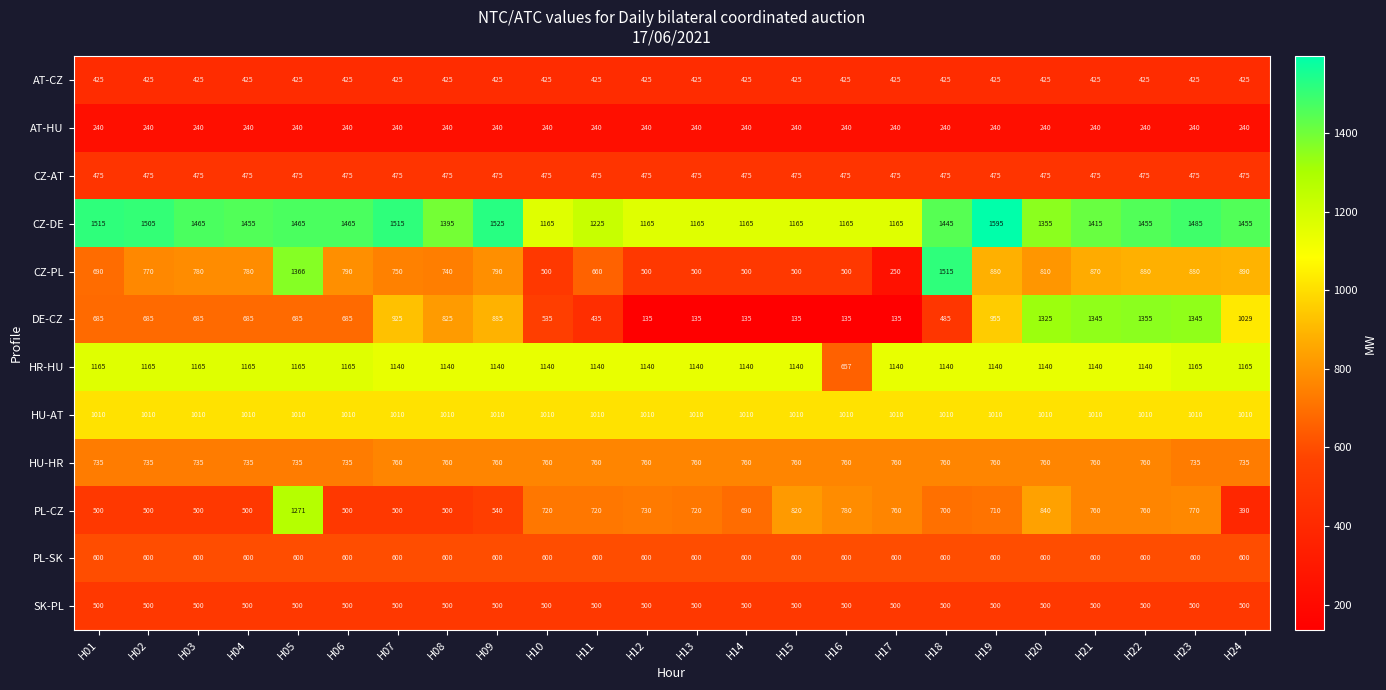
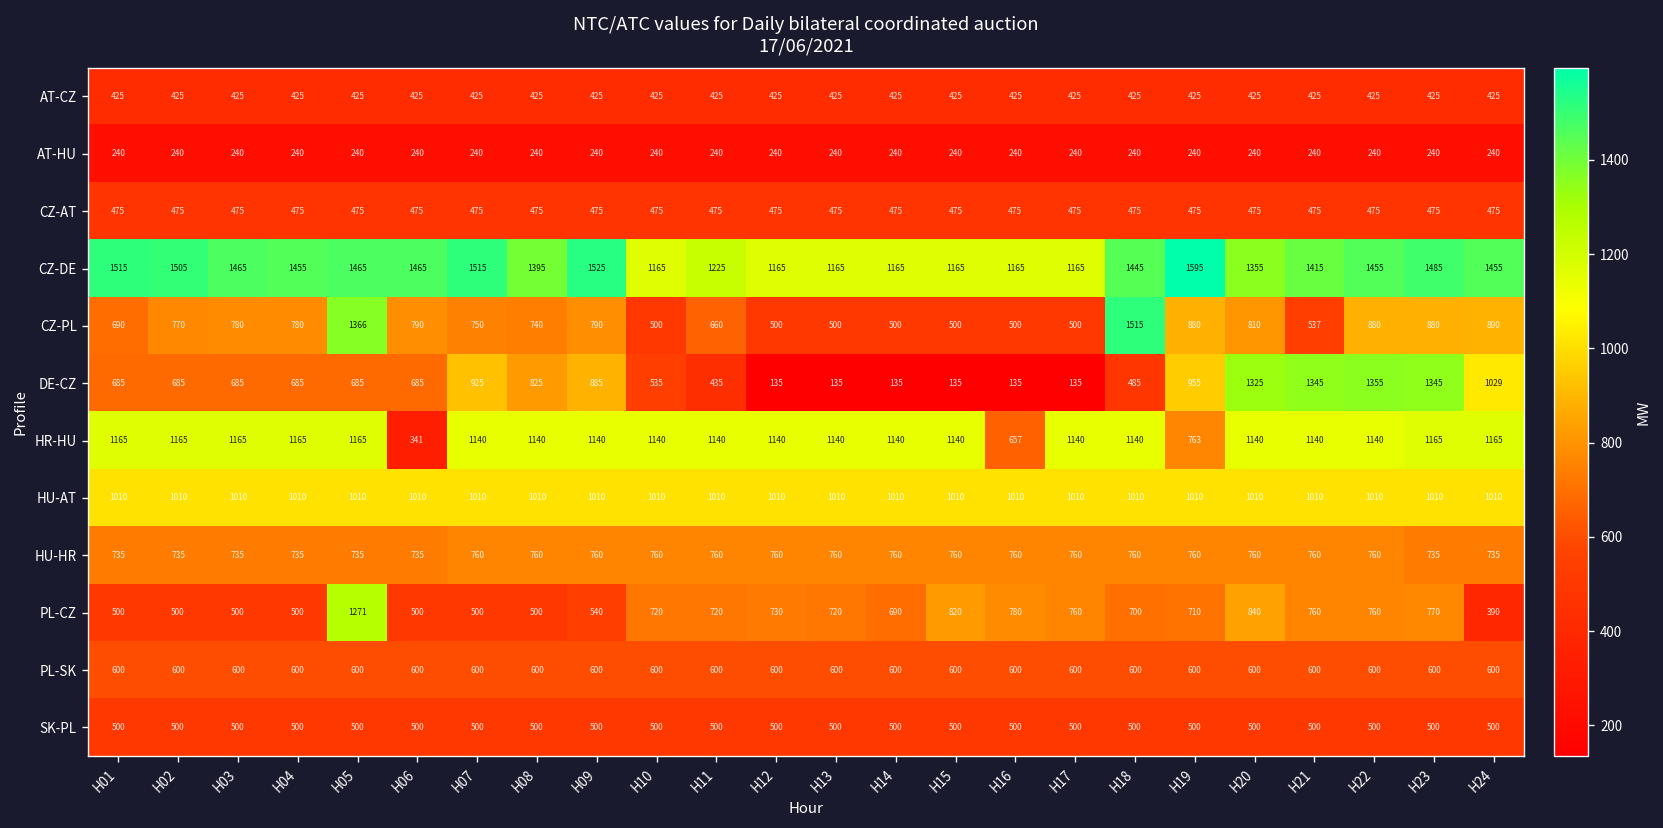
  {
    "CZ-PL": {
      "H01": 690,
      "H02": 770,
      "H03": 780,
      "H04": 780,
      "H05": 1366,
      "H06": 790,
      "H07": 750,
      "H08": 740,
      "H09": 790,
      "H10": 500,
      "H11": 660,
      "H12": 500,
      "H13": 500,
      "H14": 500,
      "H15": 500,
      "H16": 500,
-     "H17": 250,
+     "H17": 500,
      "H18": 1515,
      "H19": 880,
      "H20": 810,
-     "H21": 870,
+     "H21": 537,
      "H22": 880,
      "H23": 880,
      "H24": 890
    },
    "HR-HU": {
      "H01": 1165,
      "H02": 1165,
      "H03": 1165,
      "H04": 1165,
      "H05": 1165,
-     "H06": 1165,
+     "H06": 341,
      "H07": 1140,
      "H08": 1140,
      "H09": 1140,
      "H10": 1140,
      "H11": 1140,
      "H12": 1140,
      "H13": 1140,
      "H14": 1140,
      "H15": 1140,
      "H16": 657,
      "H17": 1140,
      "H18": 1140,
-     "H19": 1140,
+     "H19": 763,
      "H20": 1140,
      "H21": 1140,
      "H22": 1140,
      "H23": 1165,
      "H24": 1165
    }
  }
